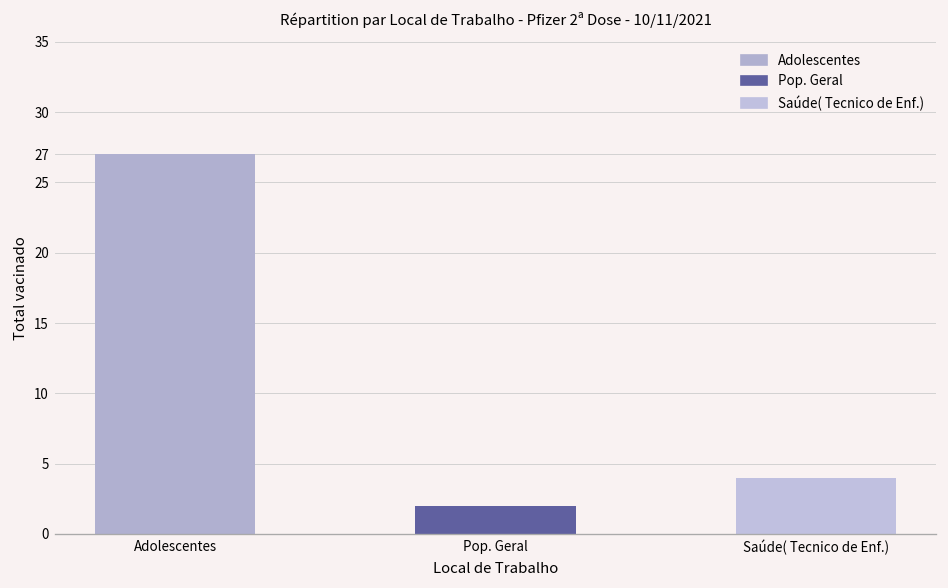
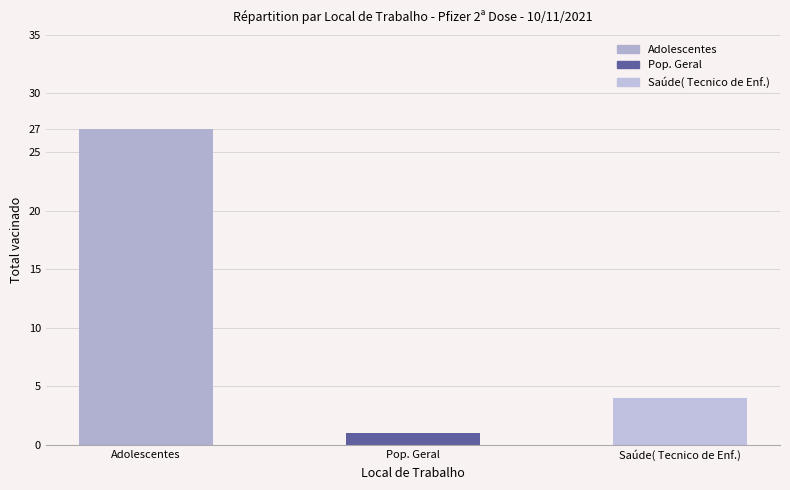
  {
    "Adolescentes": 27,
-   "Pop. Geral": 2,
+   "Pop. Geral": 1,
    "Saúde( Tecnico de Enf.)": 4
  }
